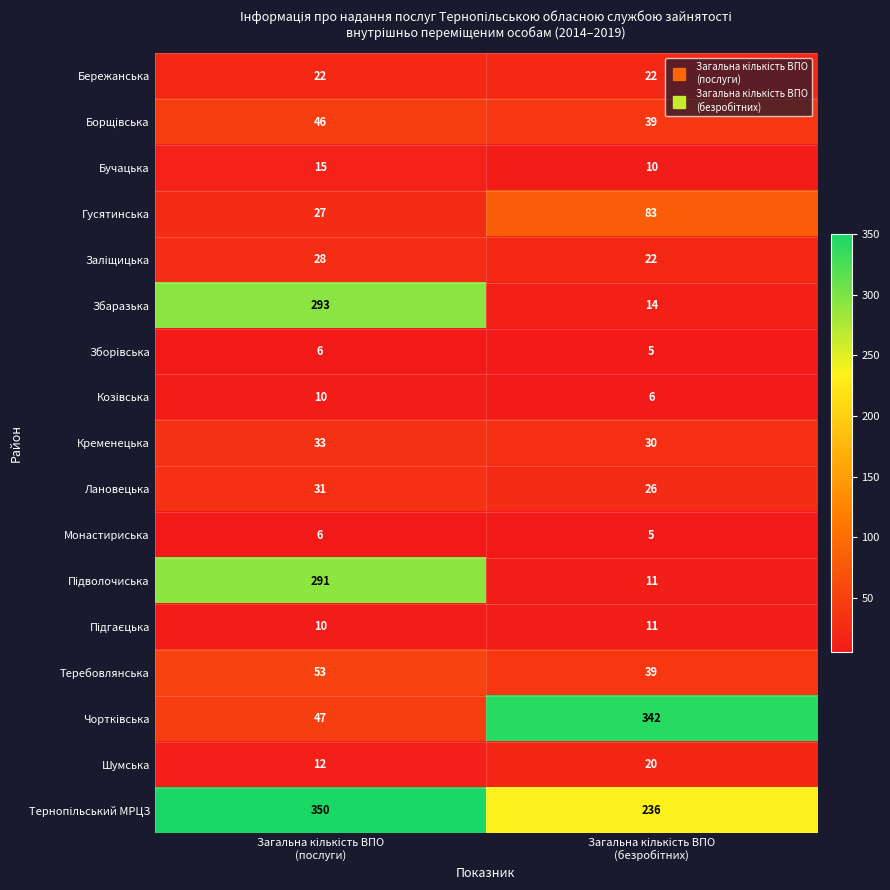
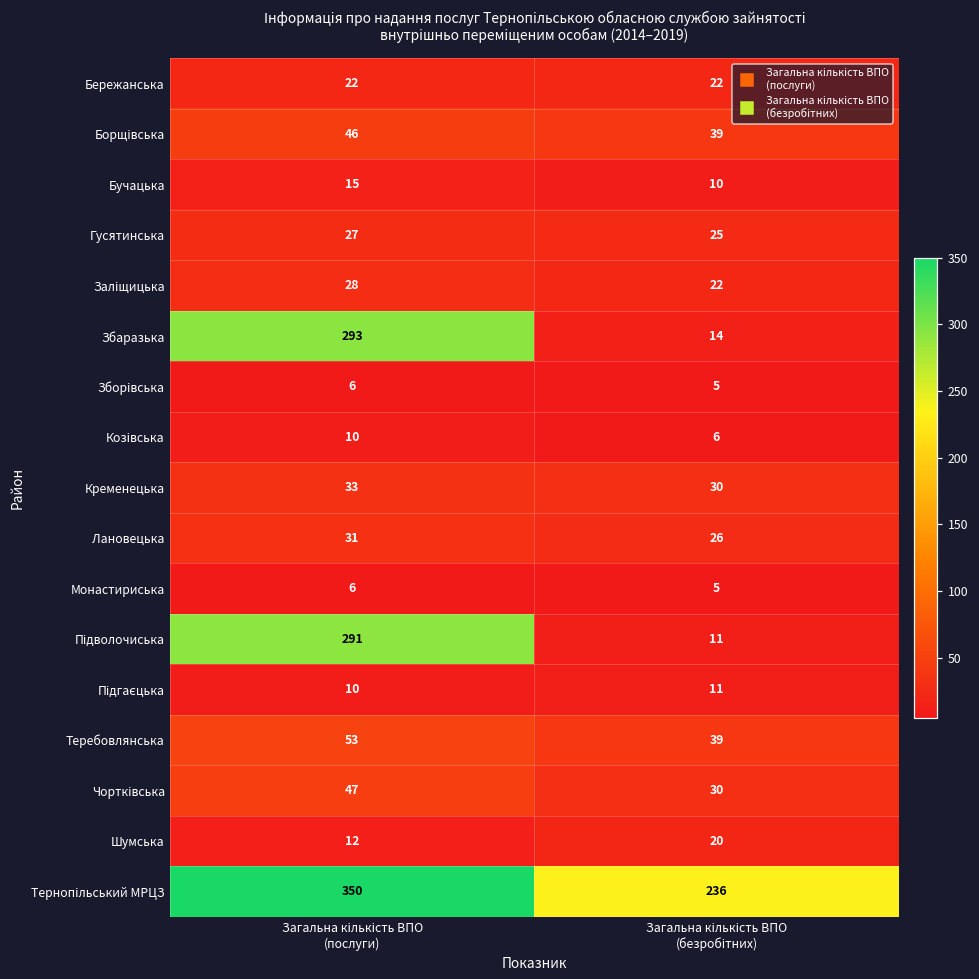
  {
    "Бережанська": {
      "Загальна кількість ВПО (послуги)": 22,
      "Загальна кількість ВПО (безробітних)": 22
    },
    "Борщівська": {
      "Загальна кількість ВПО (послуги)": 46,
      "Загальна кількість ВПО (безробітних)": 39
    },
    "Бучацька": {
      "Загальна кількість ВПО (послуги)": 15,
      "Загальна кількість ВПО (безробітних)": 10
    },
    "Гусятинська": {
      "Загальна кількість ВПО (послуги)": 27,
-     "Загальна кількість ВПО (безробітних)": 83
+     "Загальна кількість ВПО (безробітних)": 25
    },
    "Заліщицька": {
      "Загальна кількість ВПО (послуги)": 28,
      "Загальна кількість ВПО (безробітних)": 22
    },
    "Збаразька": {
      "Загальна кількість ВПО (послуги)": 293,
      "Загальна кількість ВПО (безробітних)": 14
    },
    "Зборівська": {
      "Загальна кількість ВПО (послуги)": 6,
      "Загальна кількість ВПО (безробітних)": 5
    },
    "Козівська": {
      "Загальна кількість ВПО (послуги)": 10,
      "Загальна кількість ВПО (безробітних)": 6
    },
    "Кременецька": {
      "Загальна кількість ВПО (послуги)": 33,
      "Загальна кількість ВПО (безробітних)": 30
    },
    "Лановецька": {
      "Загальна кількість ВПО (послуги)": 31,
      "Загальна кількість ВПО (безробітних)": 26
    },
    "Монастириська": {
      "Загальна кількість ВПО (послуги)": 6,
      "Загальна кількість ВПО (безробітних)": 5
    },
    "Підволочиська": {
      "Загальна кількість ВПО (послуги)": 291,
      "Загальна кількість ВПО (безробітних)": 11
    },
    "Підгаєцька": {
      "Загальна кількість ВПО (послуги)": 10,
      "Загальна кількість ВПО (безробітних)": 11
    },
    "Теребовлянська": {
      "Загальна кількість ВПО (послуги)": 53,
      "Загальна кількість ВПО (безробітних)": 39
    },
    "Чортківська": {
      "Загальна кількість ВПО (послуги)": 47,
-     "Загальна кількість ВПО (безробітних)": 342
+     "Загальна кількість ВПО (безробітних)": 30
    },
    "Шумська": {
      "Загальна кількість ВПО (послуги)": 12,
      "Загальна кількість ВПО (безробітних)": 20
    },
    "Тернопільський МРЦЗ": {
      "Загальна кількість ВПО (послуги)": 350,
      "Загальна кількість ВПО (безробітних)": 236
    }
  }
